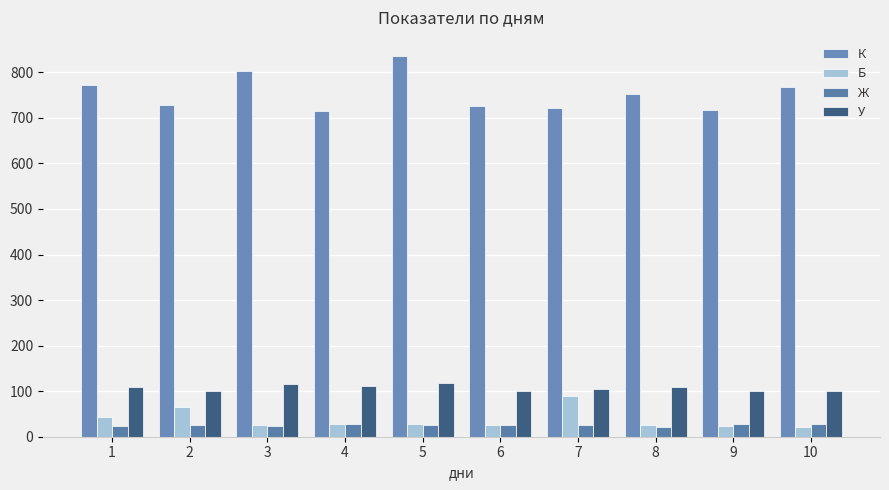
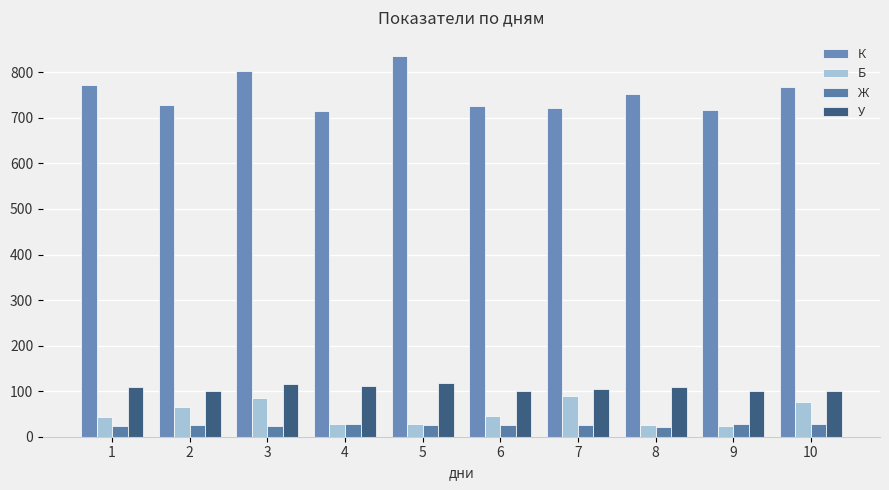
  {
    "Б": {
      "1": 40,
      "2": 70,
-     "3": 30,
+     "3": 90,
      "4": 30,
      "5": 30,
-     "6": 30,
+     "6": 50,
      "7": 90,
      "8": 30,
      "9": 20,
-     "10": 20
+     "10": 80
    }
  }
